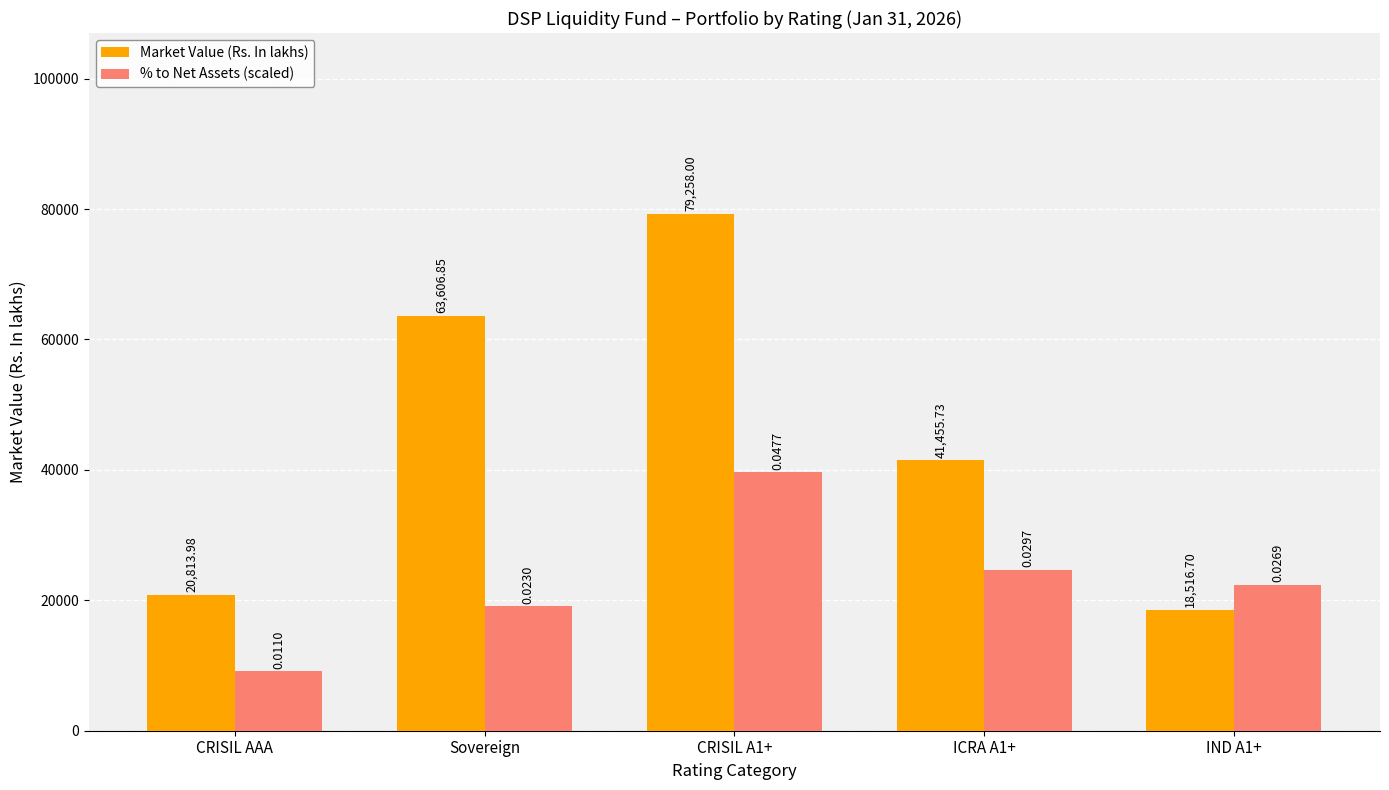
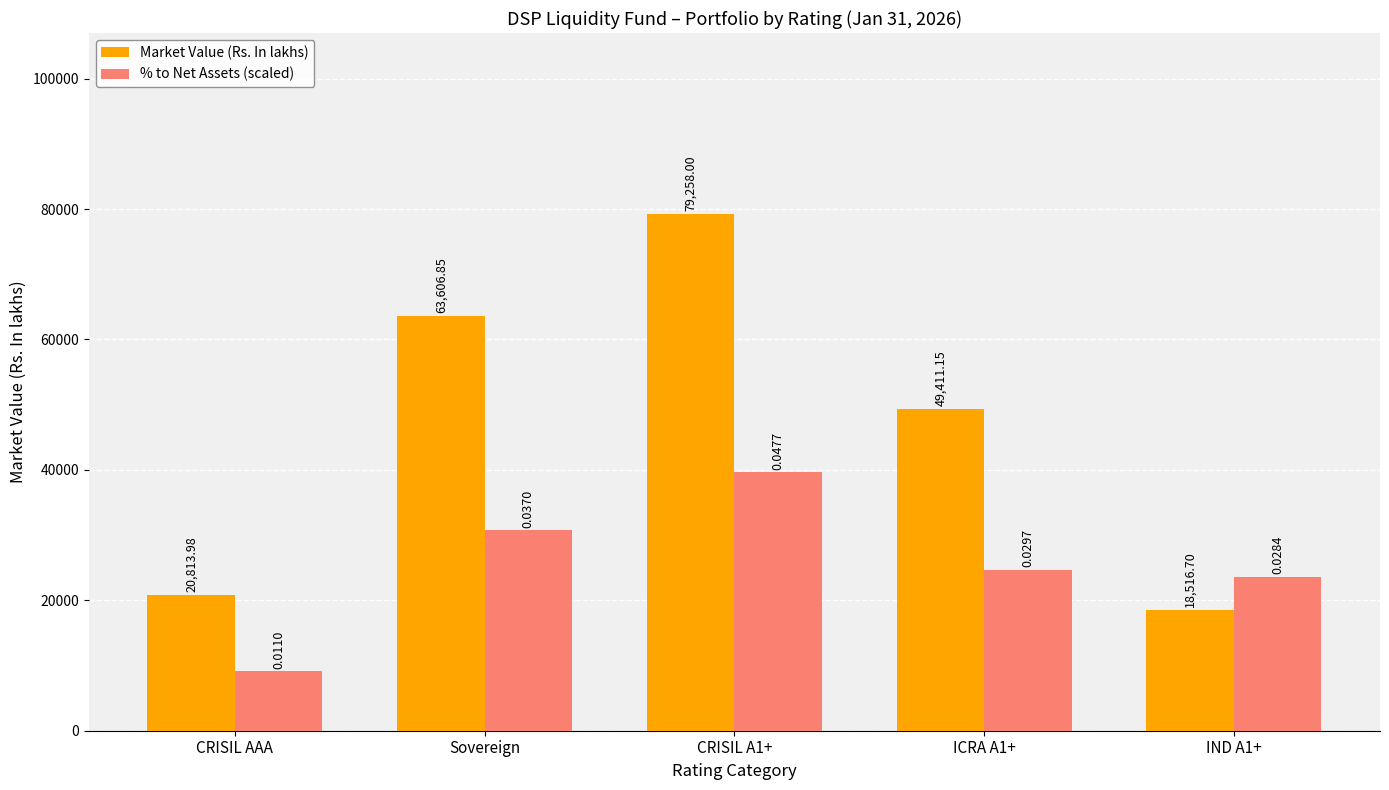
  {
    "Market Value (Rs. In lakhs)": {
      "CRISIL AAA": "20,813.98",
      "Sovereign": "63,606.85",
      "CRISIL A1+": "79,258.00",
-     "ICRA A1+": "41,455.73",
+     "ICRA A1+": "49,411.15",
      "IND A1+": "18,516.70"
    },
    "% to Net Assets (scaled)": {
-     "Sovereign": "0.0230",
-     "IND A1+": "0.0269"
+     "Sovereign": "0.0370",
+     "IND A1+": "0.0284"
    }
  }
